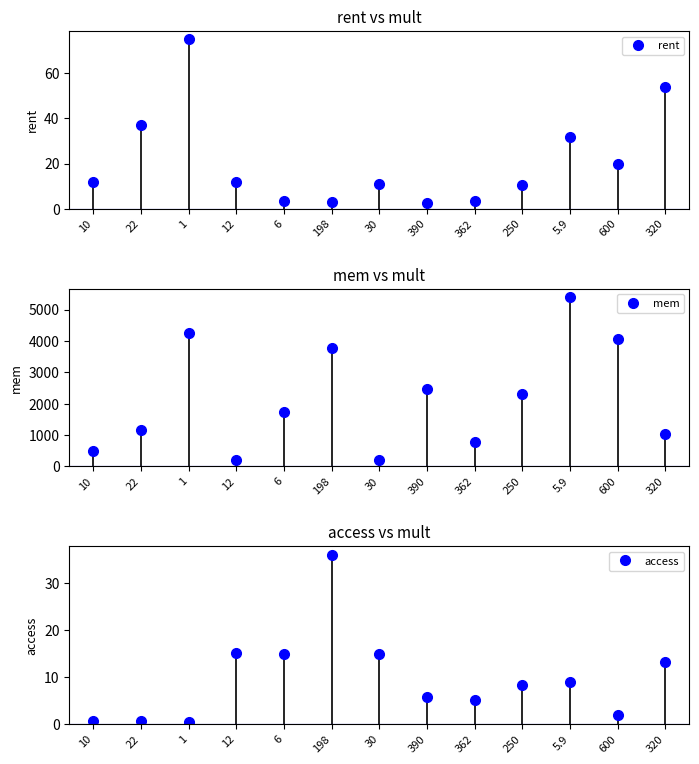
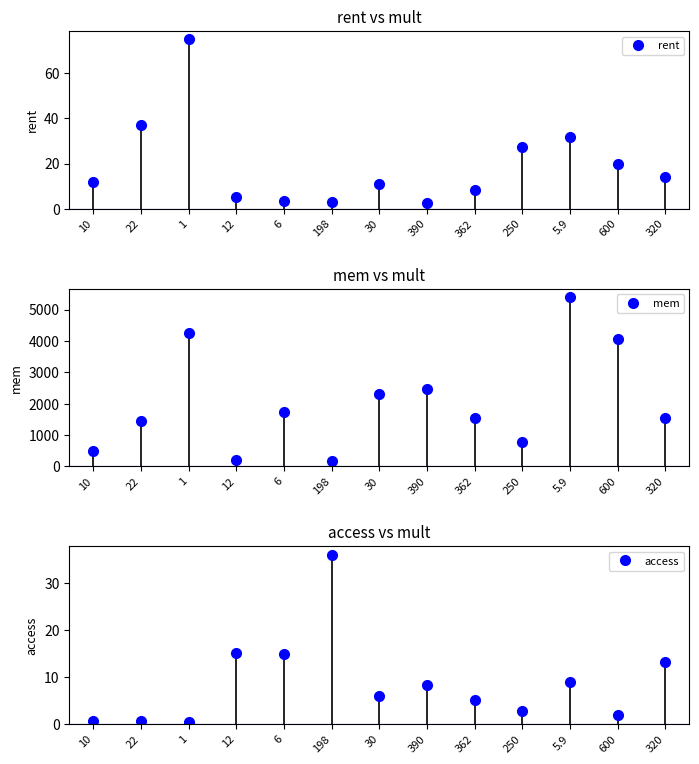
  {
    "rent vs mult": {
      "rent": {
-       "12": 12,
-       "362": 4,
-       "250": 11,
-       "320": 54
+       "12": 5,
+       "362": 9,
+       "250": 27,
+       "320": 14
      }
    },
    "mem vs mult": {
      "mem": {
-       "22": 1200,
-       "198": 3800,
-       "30": 200,
-       "362": 800,
-       "250": 2300,
-       "320": 1000
+       "22": 1400,
+       "198": 200,
+       "30": 2300,
+       "362": 1500,
+       "250": 800,
+       "320": 1500
      }
    },
    "access vs mult": {
      "access": {
-       "30": 15,
-       "390": 6,
-       "250": 8
+       "30": 6,
+       "390": 8,
+       "250": 3
      }
    }
  }
